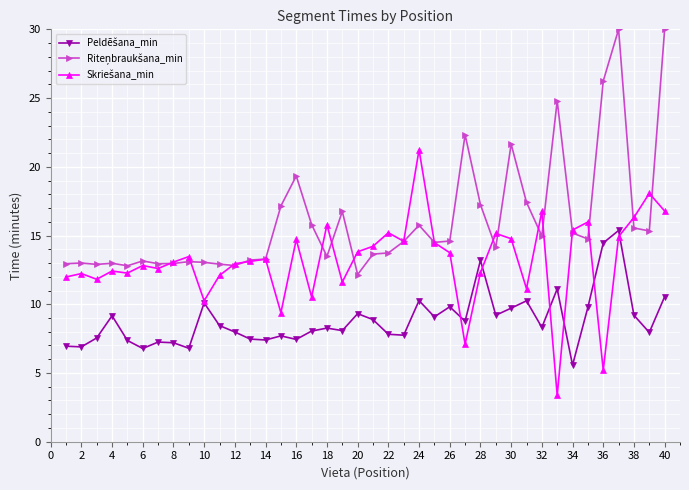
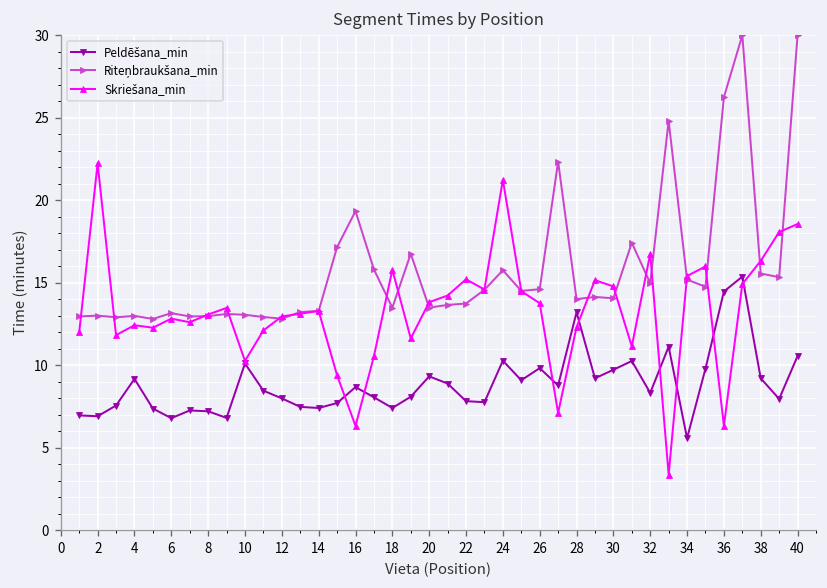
  {
    "Peldēšana_min": {
      "2": 6.9,
      "4": 9.2,
      "6": 6.8,
      "8": 7.2,
      "12": 8.0,
      "14": 7.4,
-     "16": 7.4,
-     "18": 8.3,
+     "16": 8.7,
+     "18": 7.4,
      "20": 9.3,
      "22": 7.8,
      "24": 10.3,
      "26": 9.8,
      "28": 13.2,
      "30": 9.7,
      "32": 8.3,
      "34": 5.6,
      "36": 14.5,
      "38": 9.2,
      "40": 10.6
    },
    "Riteņbraukšana_min": {
      "2": 13.0,
      "4": 13.0,
      "6": 13.2,
      "10": 13.1,
      "16": 19.3,
      "18": 13.5,
-     "20": 12.2,
+     "20": 13.5,
      "22": 13.7,
      "24": 15.8,
      "26": 14.6,
-     "28": 17.3,
-     "30": 21.7,
+     "28": 14.0,
+     "30": 14.1,
      "32": 15.0,
      "34": 15.2,
      "36": 26.2,
      "38": 15.6,
      "40": 30.0
    },
    "Skriešana_min": {
-     "2": 12.2,
+     "2": 22.2,
      "4": 12.4,
      "6": 12.8,
-     "16": 14.7,
+     "16": 6.3,
      "18": 15.8,
      "20": 13.8,
      "22": 15.2,
      "24": 21.2,
      "26": 13.8,
      "28": 12.3,
      "30": 14.8,
      "32": 16.8,
      "34": 15.4,
-     "36": 5.2,
+     "36": 6.3,
      "38": 16.3,
-     "40": 16.8
+     "40": 18.6
    }
  }
